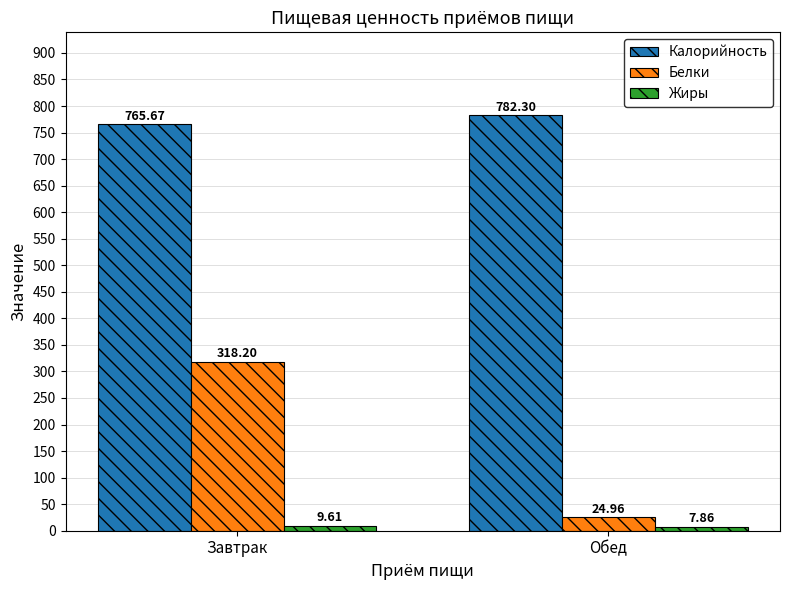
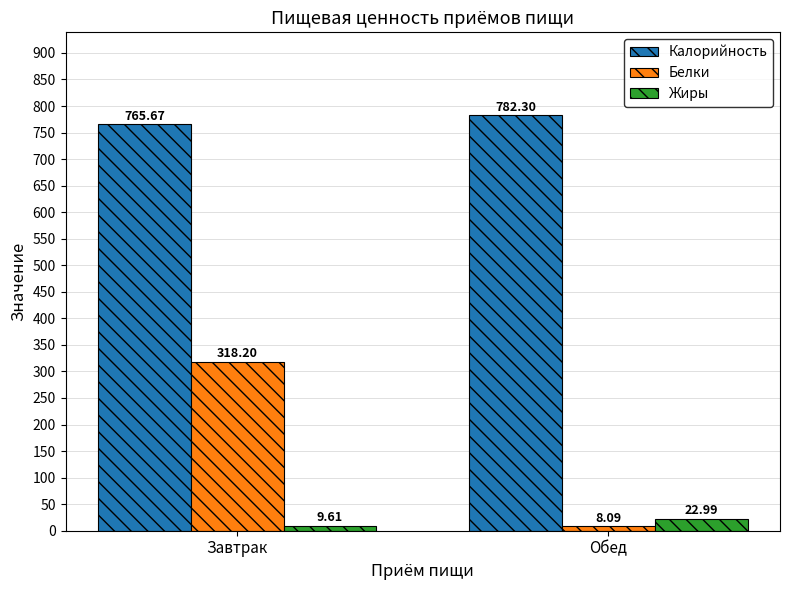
  {
    "Калорийность": {
      "Завтрак": 765.67,
      "Обед": 782.30
    },
    "Белки": {
      "Завтрак": 318.20,
-     "Обед": 24.96
+     "Обед": 8.09
    },
    "Жиры": {
      "Завтрак": 9.61,
-     "Обед": 7.86
+     "Обед": 22.99
    }
  }
